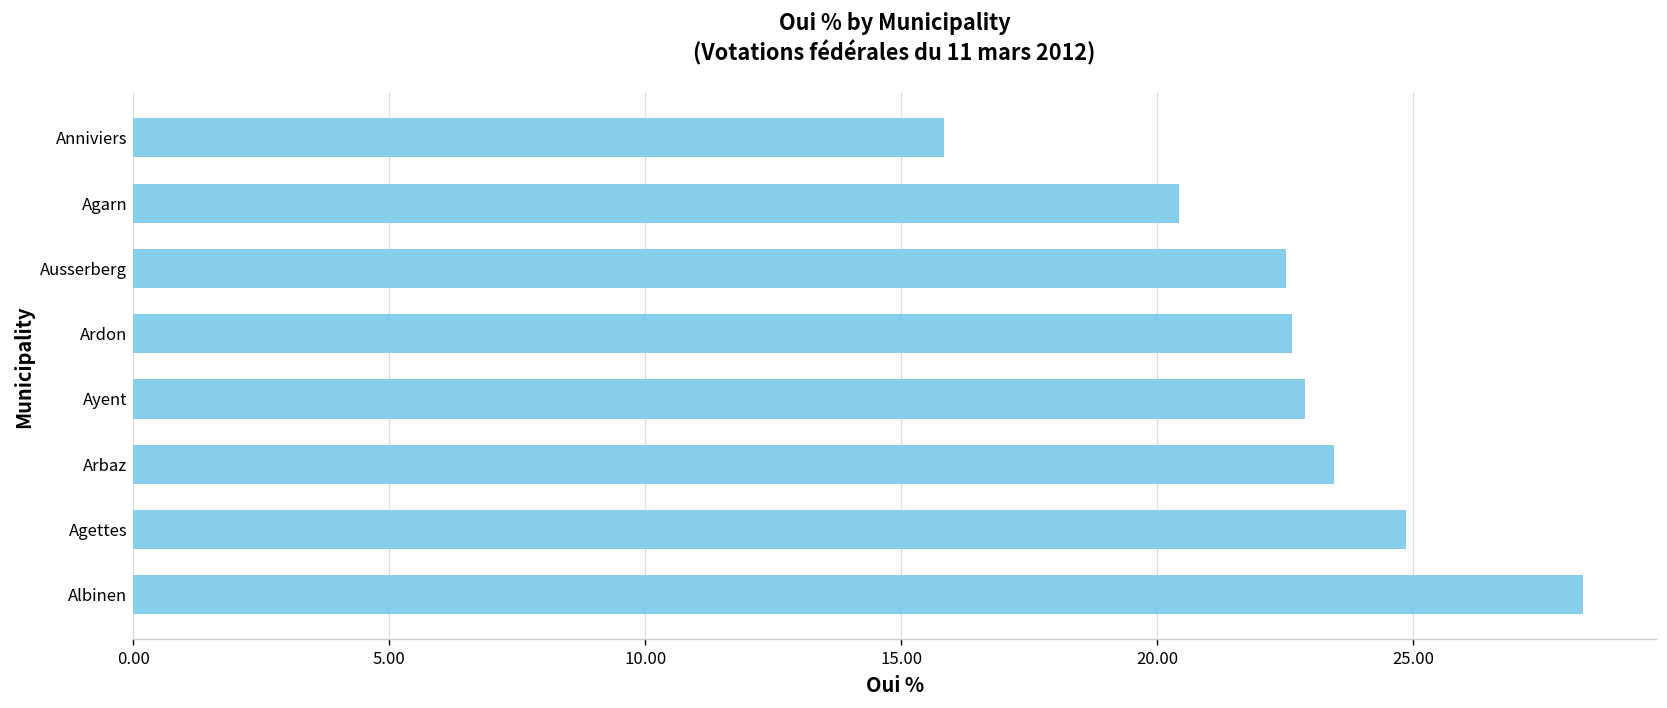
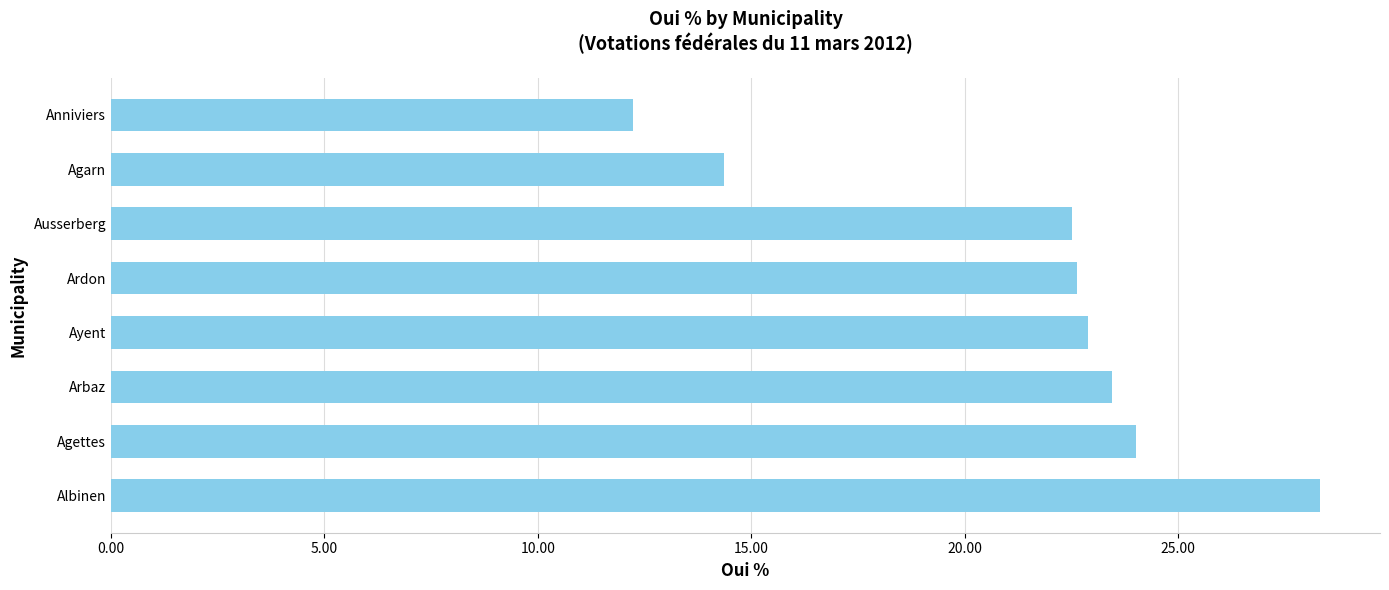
  {
-   "Anniviers": 15.8,
-   "Agarn": 20.4,
+   "Anniviers": 12.2,
+   "Agarn": 14.4,
    "Ausserberg": 22.5,
    "Ardon": 22.6,
    "Ayent": 22.9,
    "Arbaz": 23.5,
-   "Agettes": 24.9,
+   "Agettes": 24.0,
    "Albinen": 28.3
  }
